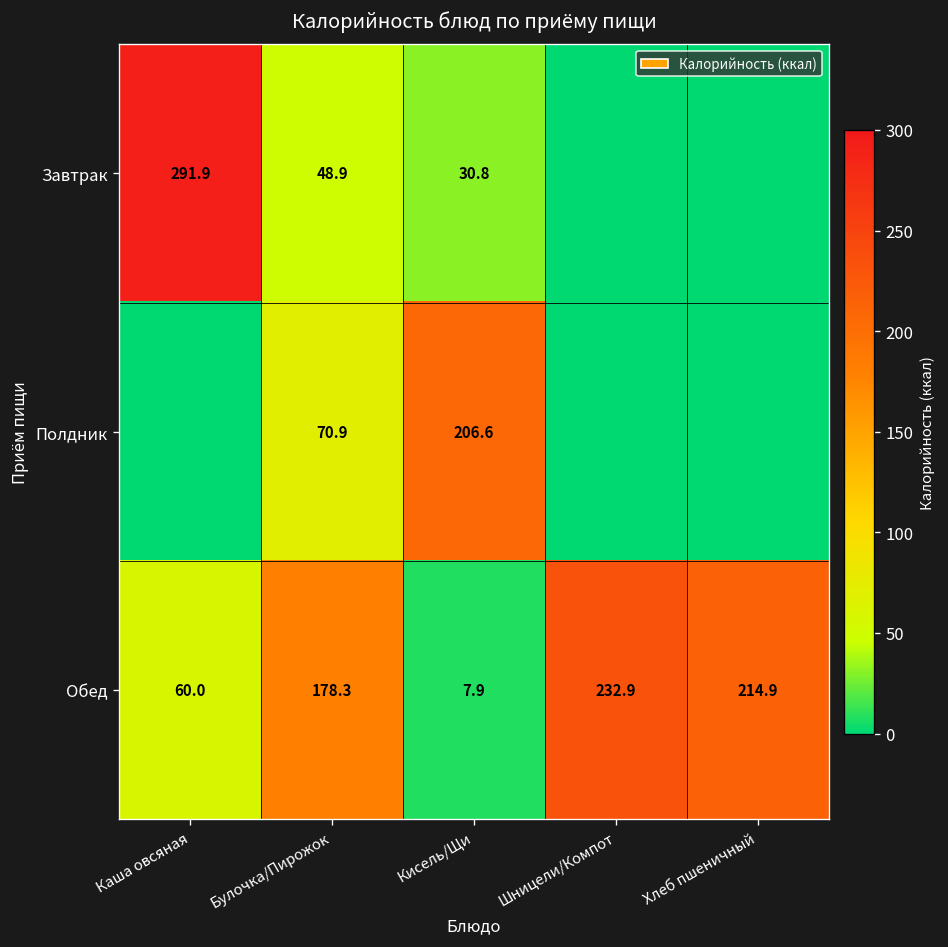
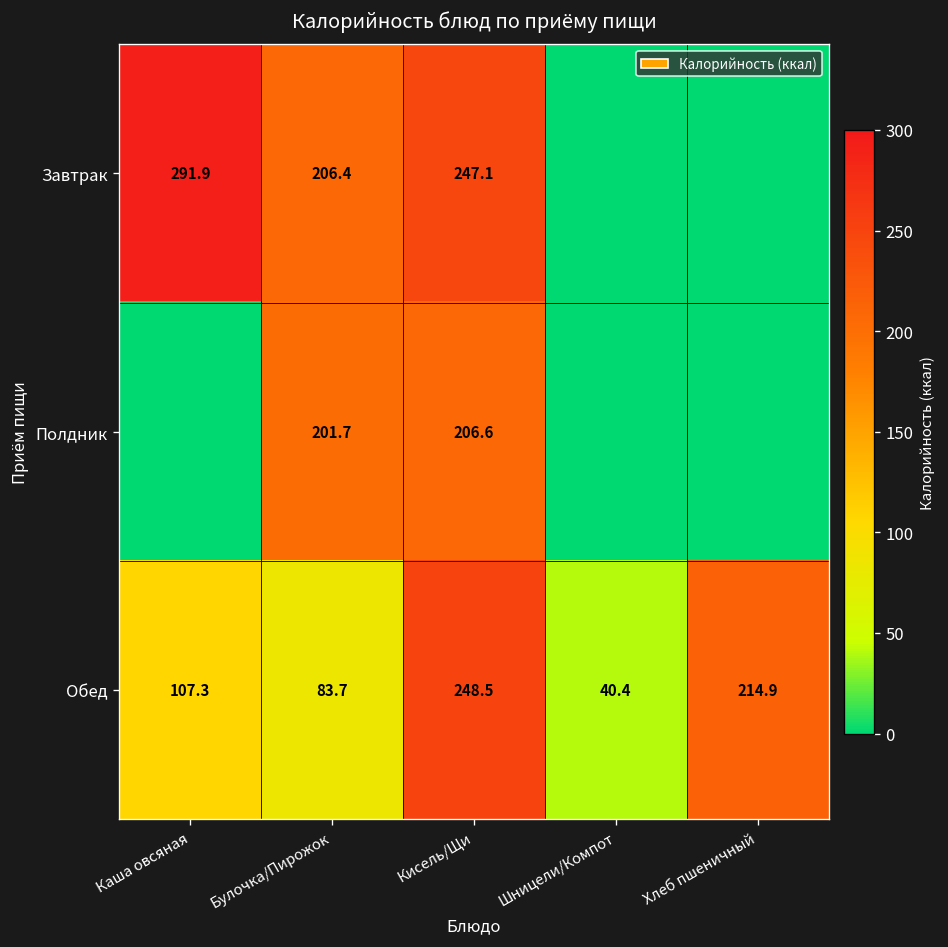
  {
    "Завтрак": {
      "Каша овсяная": 291.9,
-     "Булочка/Пирожок": 48.9,
-     "Кисель/Щи": 30.8
+     "Булочка/Пирожок": 206.4,
+     "Кисель/Щи": 247.1
    },
    "Полдник": {
-     "Булочка/Пирожок": 70.9,
+     "Булочка/Пирожок": 201.7,
      "Кисель/Щи": 206.6
    },
    "Обед": {
-     "Каша овсяная": 60.0,
-     "Булочка/Пирожок": 178.3,
-     "Кисель/Щи": 7.9,
-     "Шницели/Компот": 232.9,
+     "Каша овсяная": 107.3,
+     "Булочка/Пирожок": 83.7,
+     "Кисель/Щи": 248.5,
+     "Шницели/Компот": 40.4,
      "Хлеб пшеничный": 214.9
    }
  }
